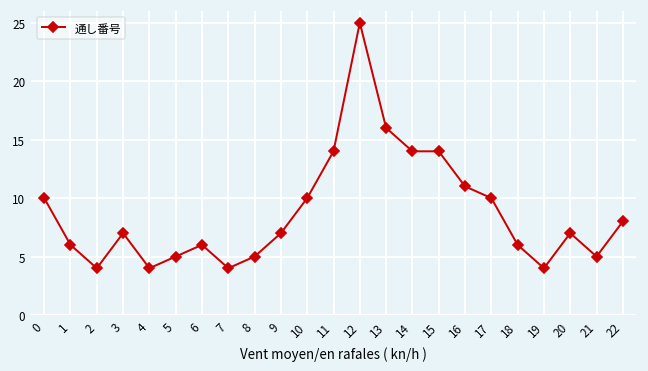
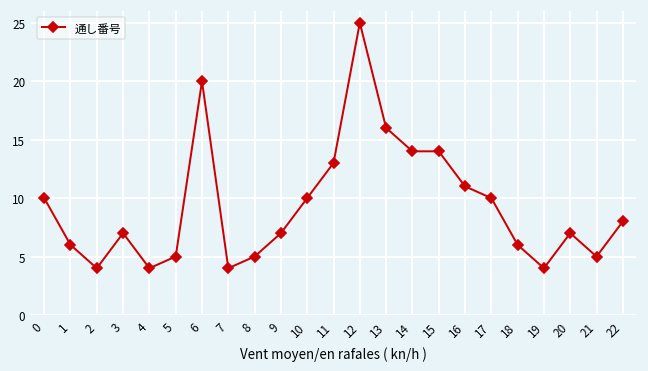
  {
    "0": 10,
    "1": 6,
    "2": 4,
    "3": 7,
    "4": 4,
    "5": 5,
-   "6": 6,
+   "6": 20,
    "7": 4,
    "8": 5,
    "9": 7,
    "10": 10,
-   "11": 14,
+   "11": 13,
    "12": 25,
    "13": 16,
    "14": 14,
    "15": 14,
    "16": 11,
    "17": 10,
    "18": 6,
    "19": 4,
    "20": 7,
    "21": 5,
    "22": 8
  }
